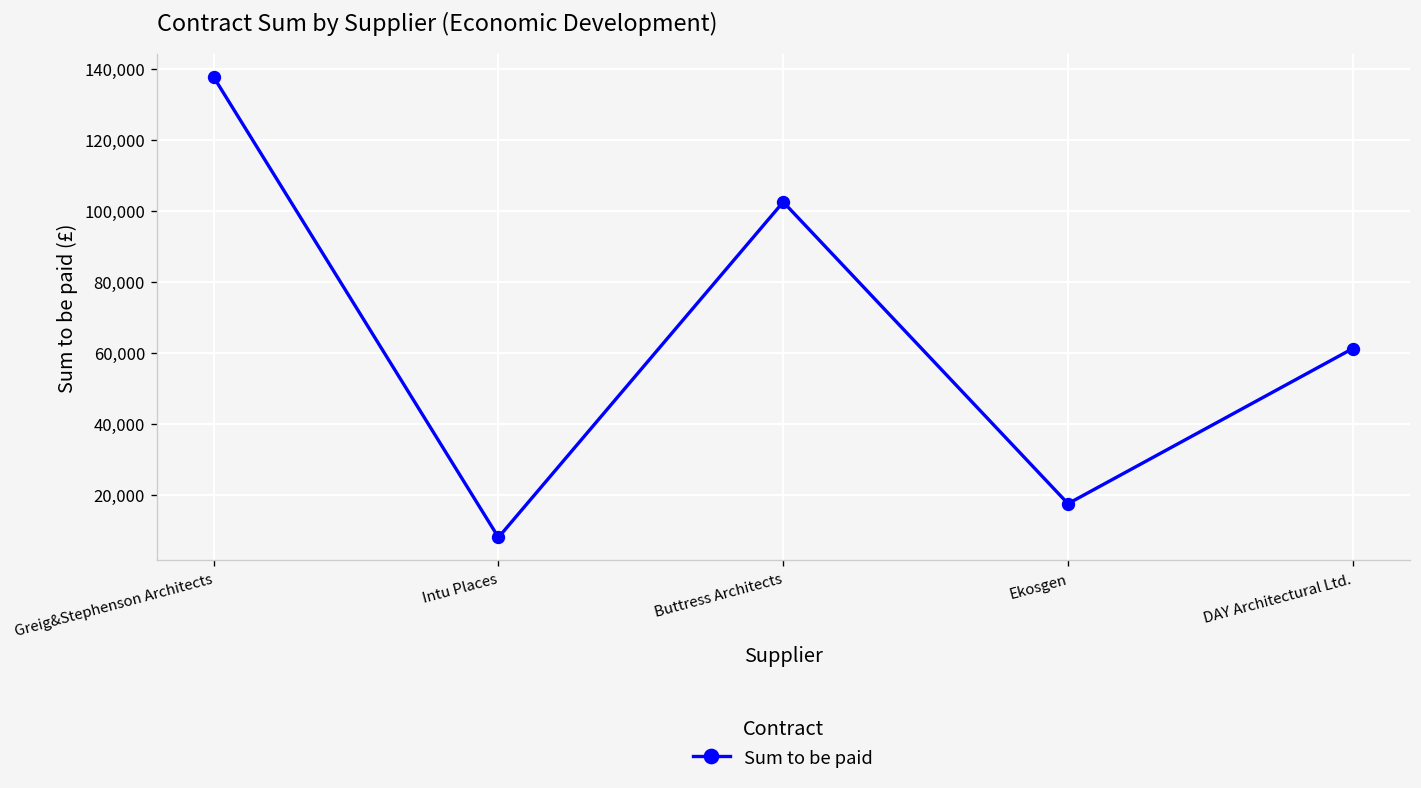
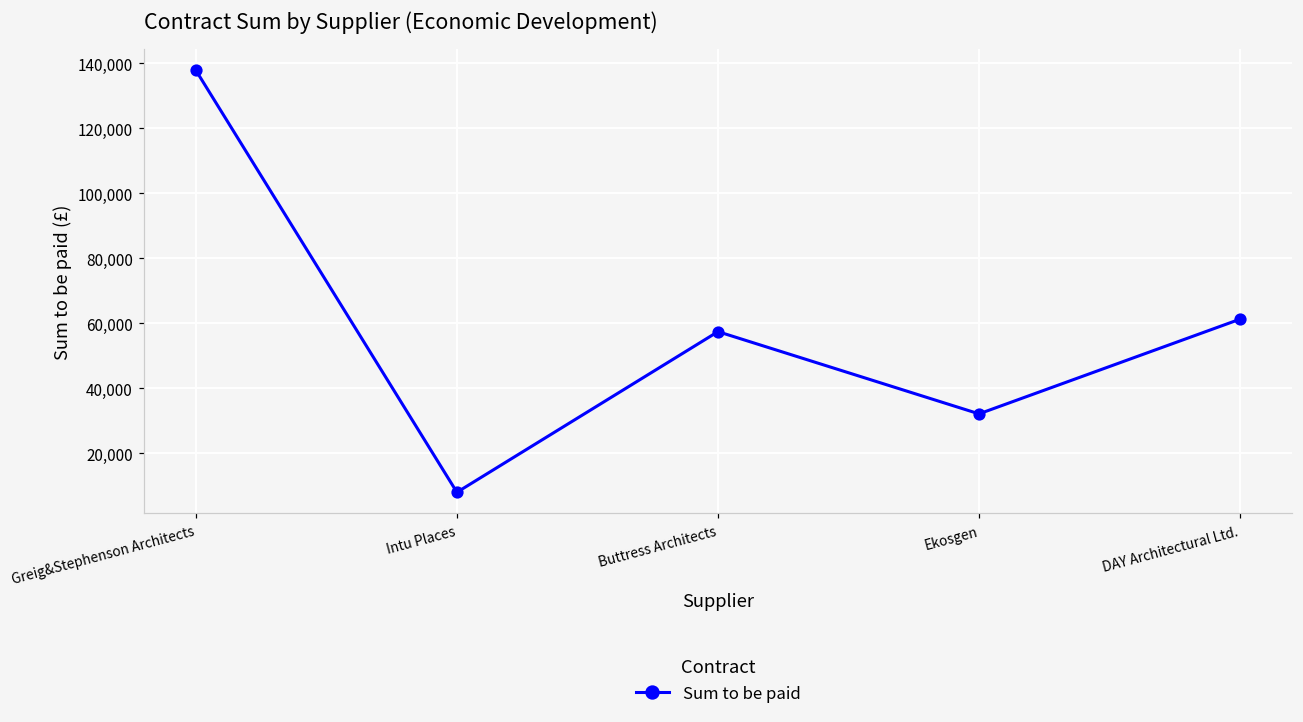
  {
    "Greig&Stephenson Architects": "138,000",
    "Intu Places": "8,000",
-   "Buttress Architects": "103,000",
-   "Ekosgen": "18,000",
+   "Buttress Architects": "57,000",
+   "Ekosgen": "32,000",
    "DAY Architectural Ltd.": "61,000"
  }
